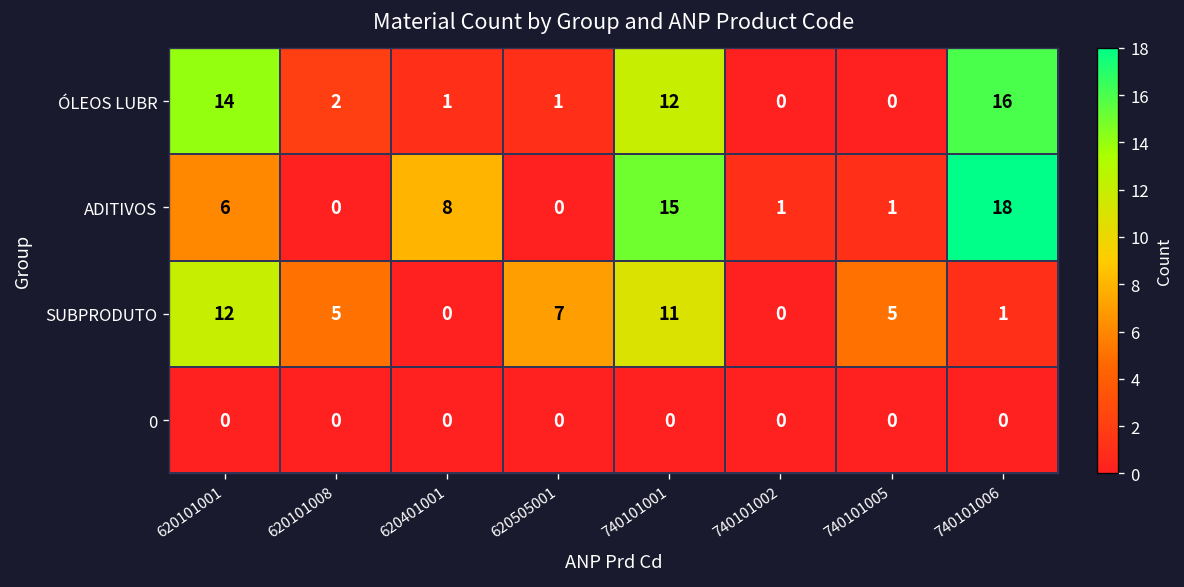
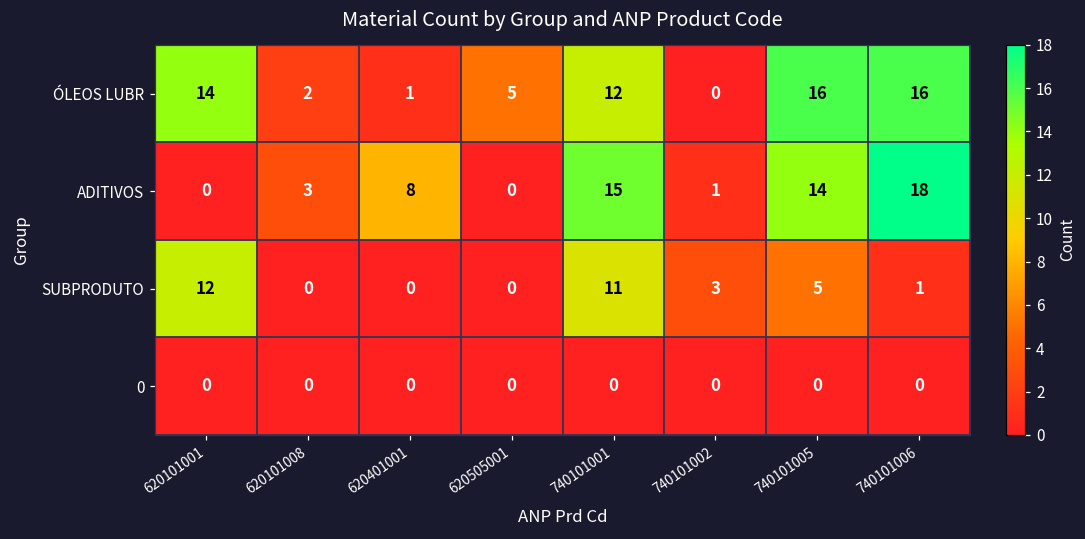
  {
    "ÓLEOS LUBR": {
      "620101001": 14,
      "620101008": 2,
      "620401001": 1,
-     "620505001": 1,
+     "620505001": 5,
      "740101001": 12,
      "740101002": 0,
-     "740101005": 0,
+     "740101005": 16,
      "740101006": 16
    },
    "ADITIVOS": {
-     "620101001": 6,
-     "620101008": 0,
+     "620101001": 0,
+     "620101008": 3,
      "620401001": 8,
      "620505001": 0,
      "740101001": 15,
      "740101002": 1,
-     "740101005": 1,
+     "740101005": 14,
      "740101006": 18
    },
    "SUBPRODUTO": {
      "620101001": 12,
-     "620101008": 5,
+     "620101008": 0,
      "620401001": 0,
-     "620505001": 7,
+     "620505001": 0,
      "740101001": 11,
-     "740101002": 0,
+     "740101002": 3,
      "740101005": 5,
      "740101006": 1
    },
    "0": {
      "620101001": 0,
      "620101008": 0,
      "620401001": 0,
      "620505001": 0,
      "740101001": 0,
      "740101002": 0,
      "740101005": 0,
      "740101006": 0
    }
  }
